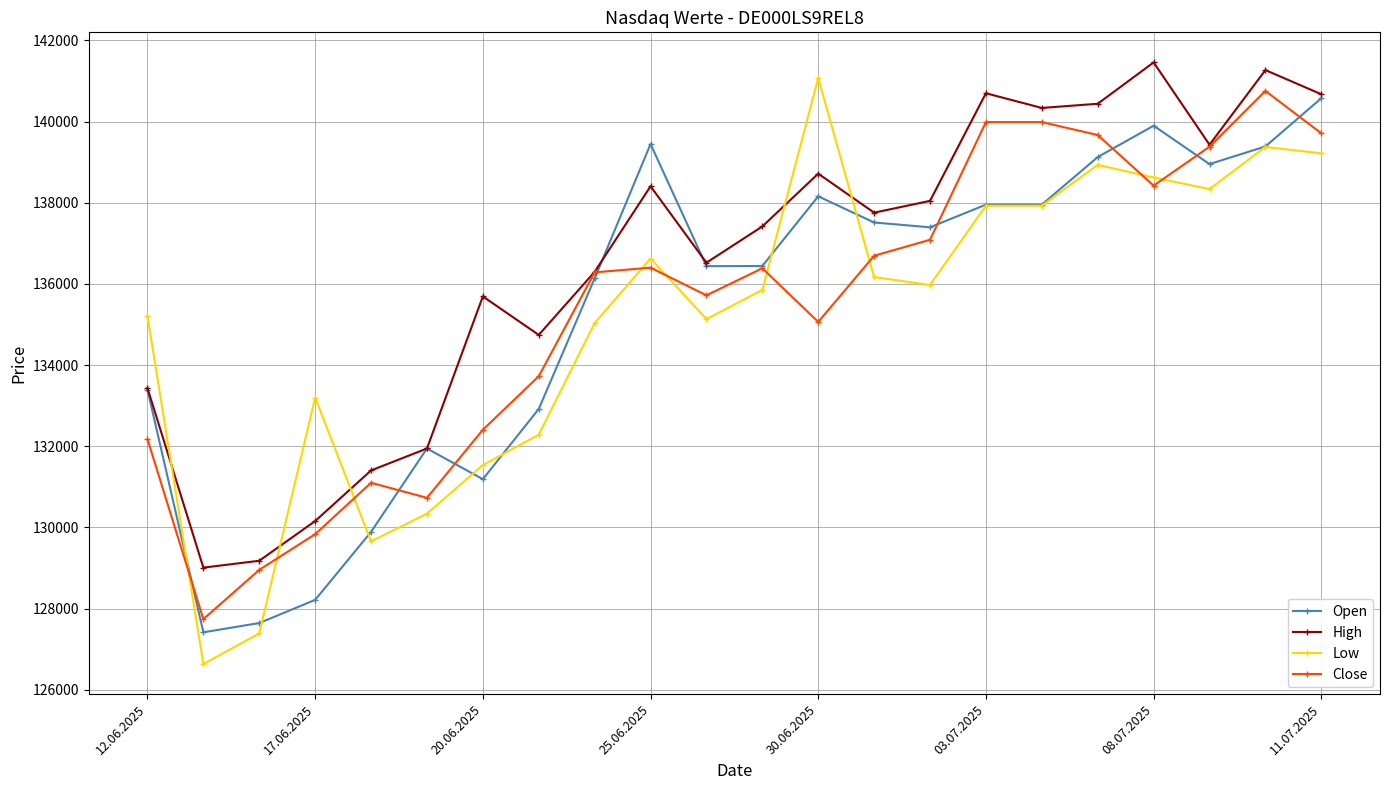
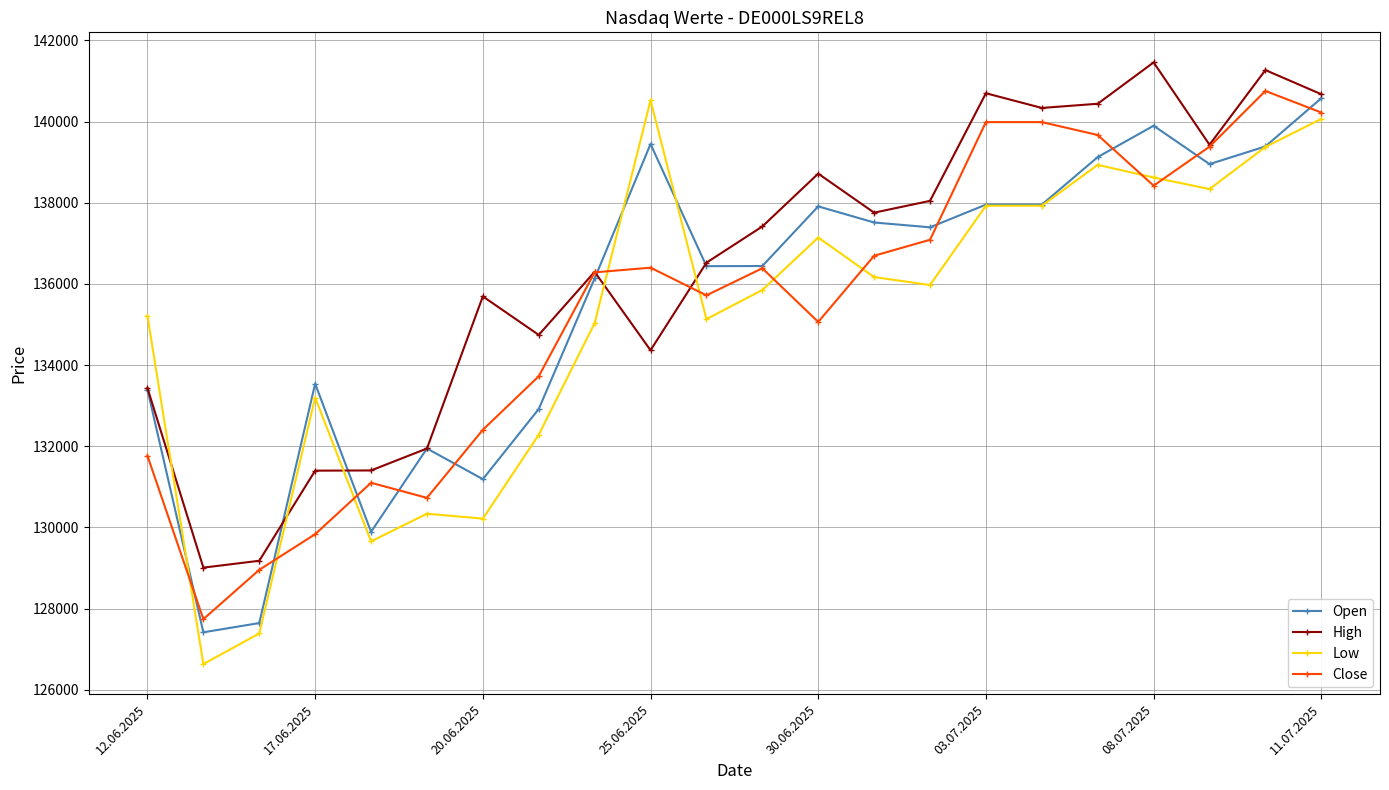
  {
    "Open": {
-     "17.06.2025": 128200,
+     "17.06.2025": 133500,
      "20.06.2025": 131200,
      "25.06.2025": 139400,
-     "30.06.2025": 138200,
+     "30.06.2025": 137900,
      "08.07.2025": 139900,
      "11.07.2025": 140600
    },
    "High": {
-     "17.06.2025": 130200,
+     "17.06.2025": 131400,
      "20.06.2025": 135700,
-     "25.06.2025": 138400,
+     "25.06.2025": 134400,
      "30.06.2025": 138700,
      "03.07.2025": 140700,
      "08.07.2025": 141500,
      "11.07.2025": 140700
    },
    "Low": {
      "12.06.2025": 135200,
      "17.06.2025": 133200,
-     "20.06.2025": 131500,
-     "25.06.2025": 136600,
-     "30.06.2025": 141100,
+     "20.06.2025": 130200,
+     "25.06.2025": 140500,
+     "30.06.2025": 137100,
      "08.07.2025": 138600,
-     "11.07.2025": 139200
+     "11.07.2025": 140100
    },
    "Close": {
-     "12.06.2025": 132200,
+     "12.06.2025": 131800,
      "17.06.2025": 129800,
      "20.06.2025": 132400,
      "25.06.2025": 136400,
      "30.06.2025": 135100,
      "03.07.2025": 140000,
      "08.07.2025": 138400,
-     "11.07.2025": 139700
+     "11.07.2025": 140200
    }
  }
